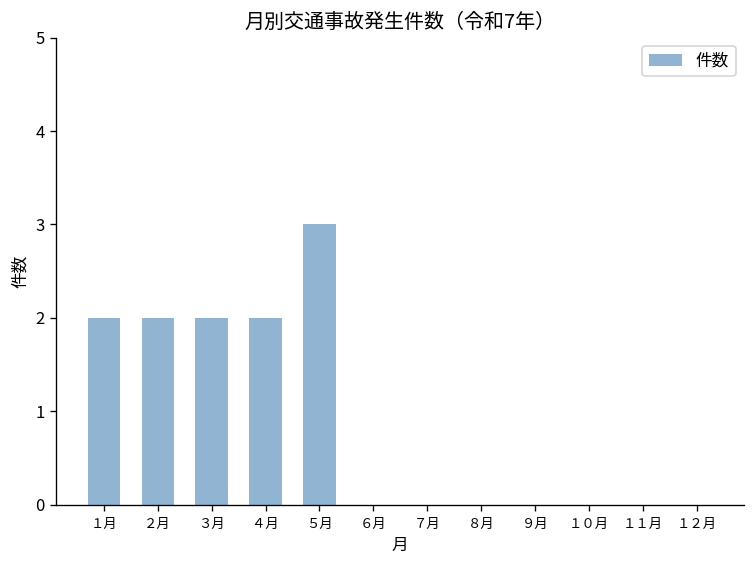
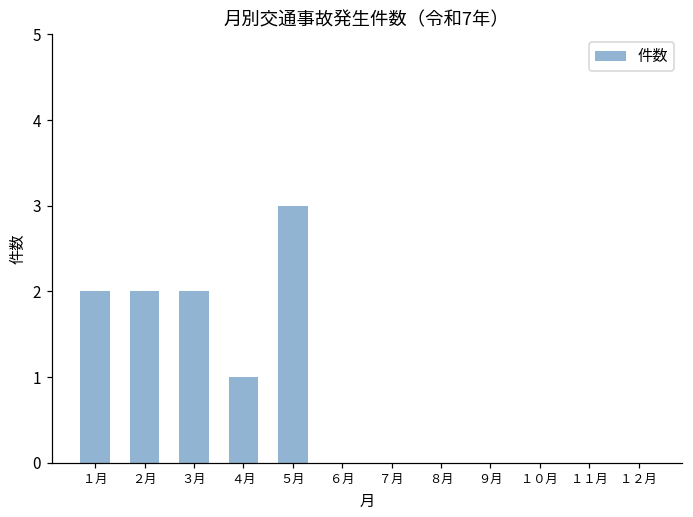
  {
    "１月": 2,
    "２月": 2,
    "３月": 2,
-   "４月": 2,
+   "４月": 1,
    "５月": 3,
    "６月": 0,
    "７月": 0,
    "８月": 0,
    "９月": 0,
    "１０月": 0,
    "１１月": 0,
    "１２月": 0
  }
